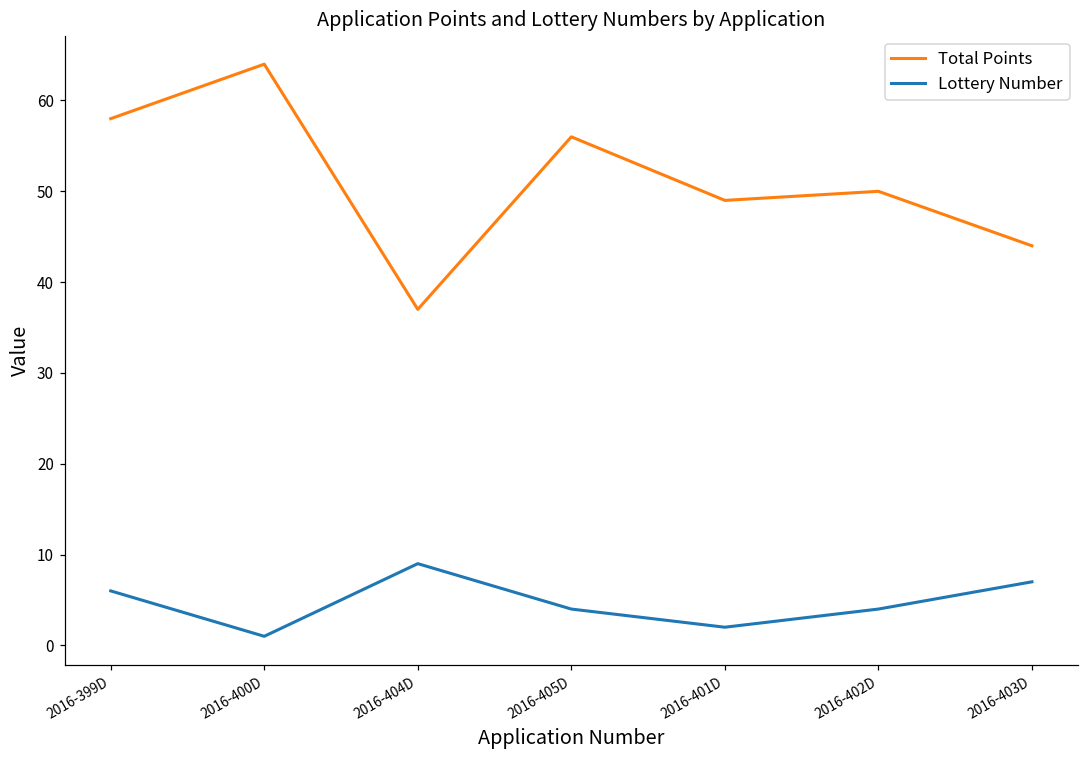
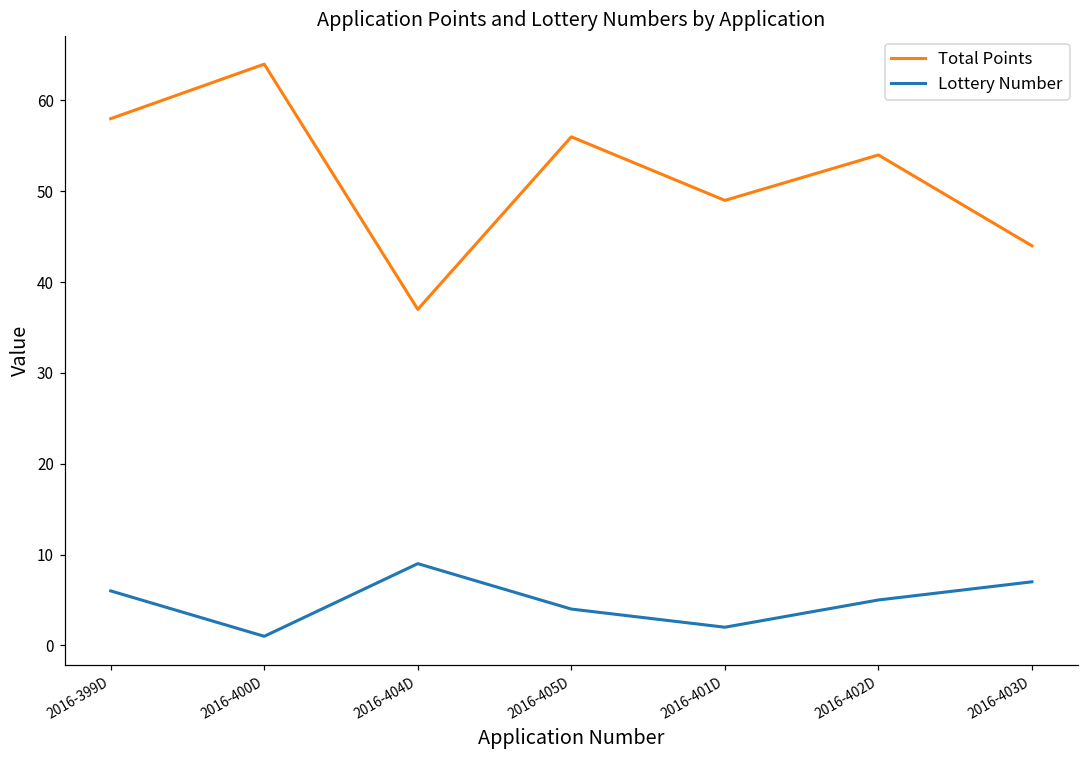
  {
    "Total Points": {
      "2016-399D": 58,
      "2016-400D": 64,
      "2016-404D": 37,
      "2016-405D": 56,
      "2016-401D": 49,
-     "2016-402D": 50,
+     "2016-402D": 54,
      "2016-403D": 44
    },
    "Lottery Number": {
      "2016-399D": 6,
      "2016-400D": 1,
      "2016-404D": 9,
      "2016-405D": 4,
      "2016-401D": 2,
-     "2016-402D": 4,
+     "2016-402D": 5,
      "2016-403D": 7
    }
  }
